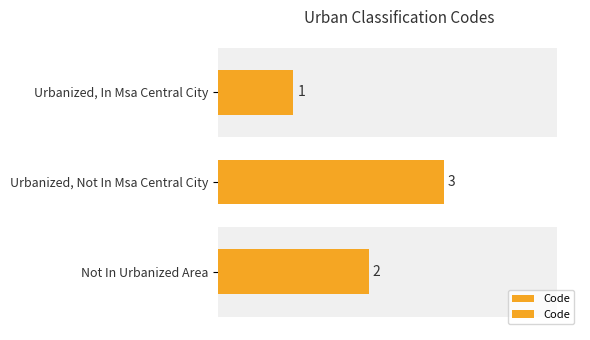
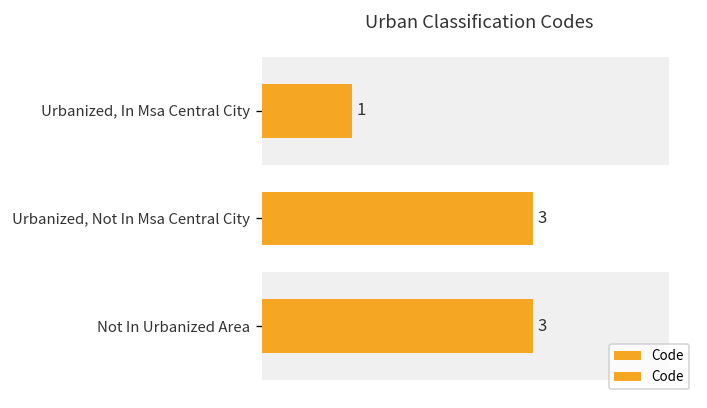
  {
    "Code": {
-     "Not In Urbanized Area": 2
+     "Not In Urbanized Area": 3
    }
  }
